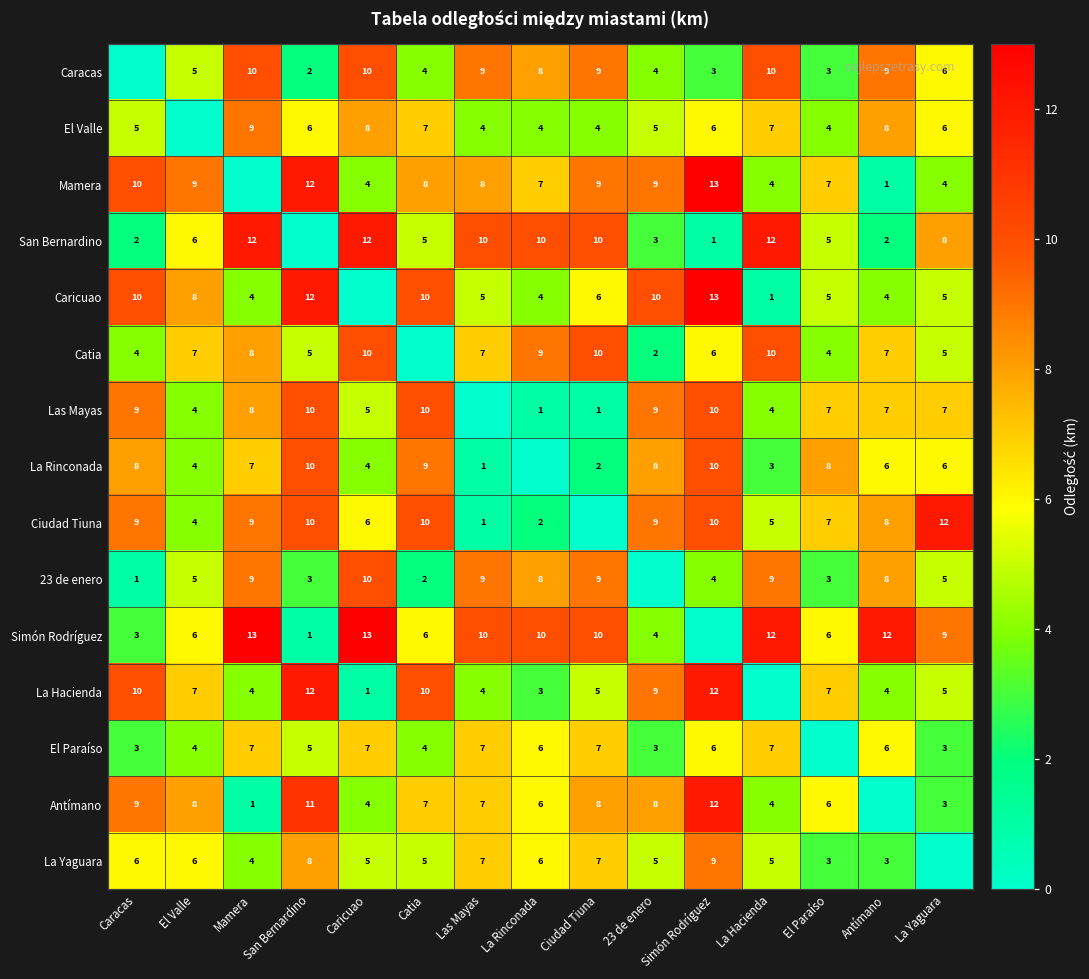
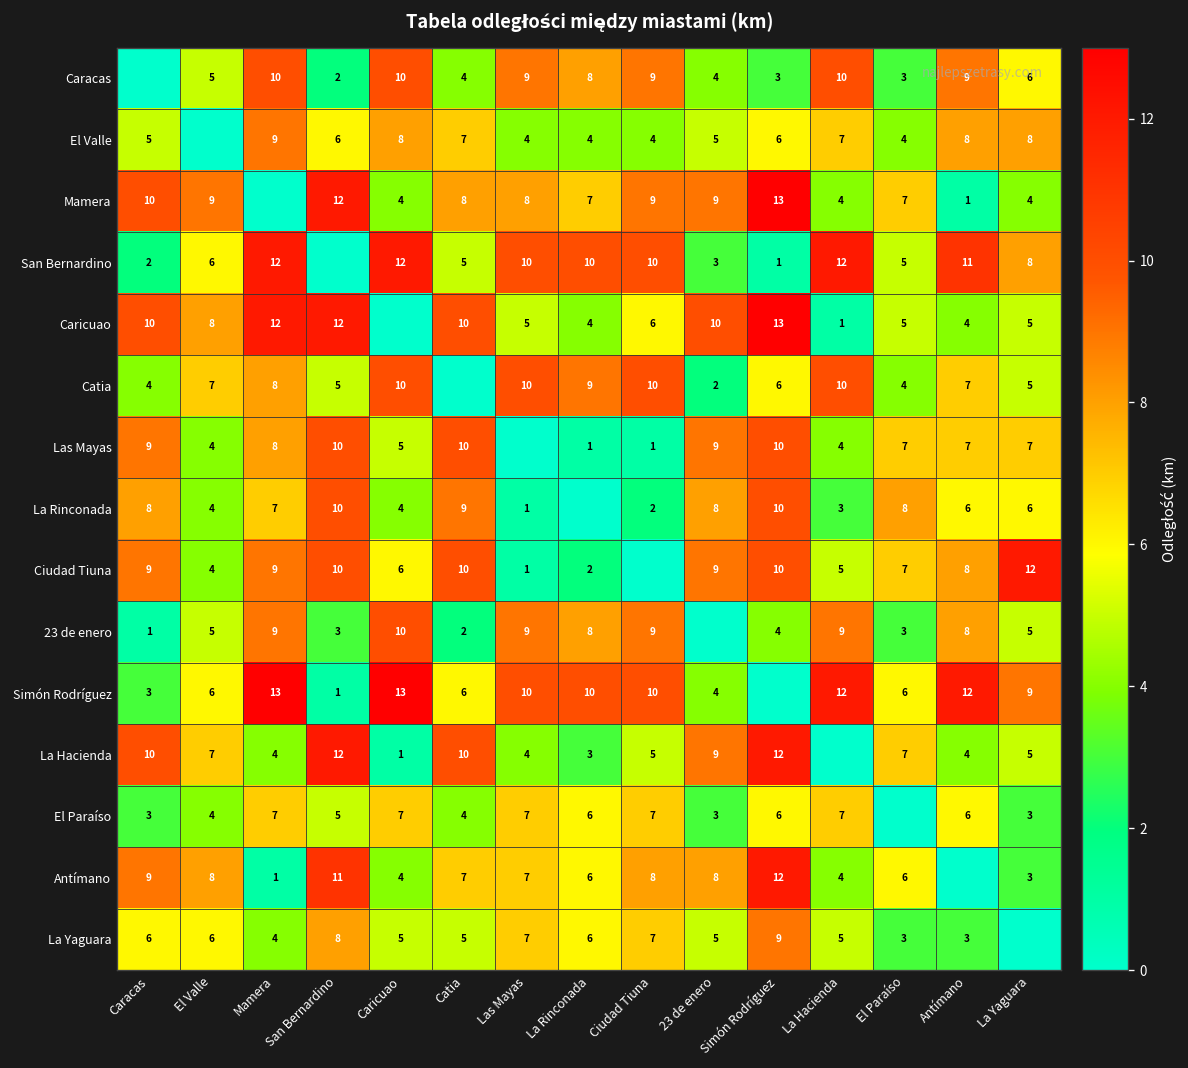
  {
    "El Valle": {
      "Caracas": 5,
      "Mamera": 9,
      "San Bernardino": 6,
      "Caricuao": 8,
      "Catia": 7,
      "Las Mayas": 4,
      "La Rinconada": 4,
      "Ciudad Tiuna": 4,
      "23 de enero": 5,
      "Simón Rodríguez": 6,
      "La Hacienda": 7,
      "El Paraíso": 4,
      "Antímano": 8,
-     "La Yaguara": 6
+     "La Yaguara": 8
    },
    "San Bernardino": {
      "Caracas": 2,
      "El Valle": 6,
      "Mamera": 12,
      "Caricuao": 12,
      "Catia": 5,
      "Las Mayas": 10,
      "La Rinconada": 10,
      "Ciudad Tiuna": 10,
      "23 de enero": 3,
      "Simón Rodríguez": 1,
      "La Hacienda": 12,
      "El Paraíso": 5,
-     "Antímano": 2,
+     "Antímano": 11,
      "La Yaguara": 8
    },
    "Caricuao": {
      "Caracas": 10,
      "El Valle": 8,
-     "Mamera": 4,
+     "Mamera": 12,
      "San Bernardino": 12,
      "Catia": 10,
      "Las Mayas": 5,
      "La Rinconada": 4,
      "Ciudad Tiuna": 6,
      "23 de enero": 10,
      "Simón Rodríguez": 13,
      "La Hacienda": 1,
      "El Paraíso": 5,
      "Antímano": 4,
      "La Yaguara": 5
    },
    "Catia": {
      "Caracas": 4,
      "El Valle": 7,
      "Mamera": 8,
      "San Bernardino": 5,
      "Caricuao": 10,
-     "Las Mayas": 7,
+     "Las Mayas": 10,
      "La Rinconada": 9,
      "Ciudad Tiuna": 10,
      "23 de enero": 2,
      "Simón Rodríguez": 6,
      "La Hacienda": 10,
      "El Paraíso": 4,
      "Antímano": 7,
      "La Yaguara": 5
    }
  }
